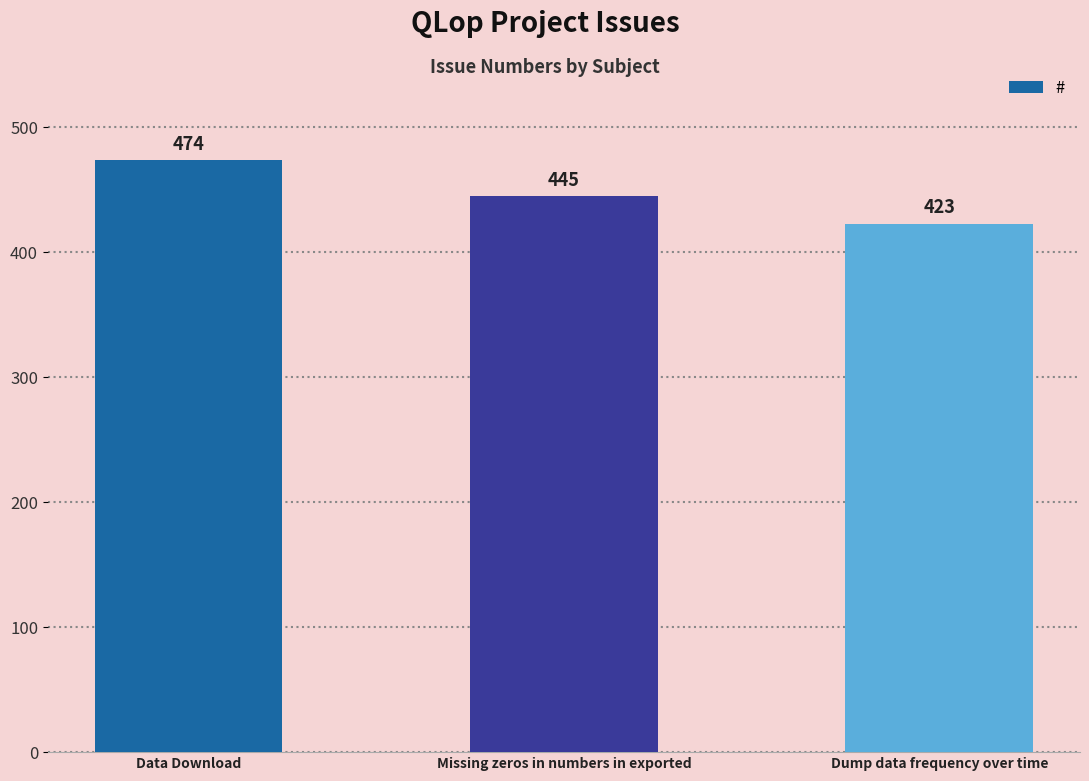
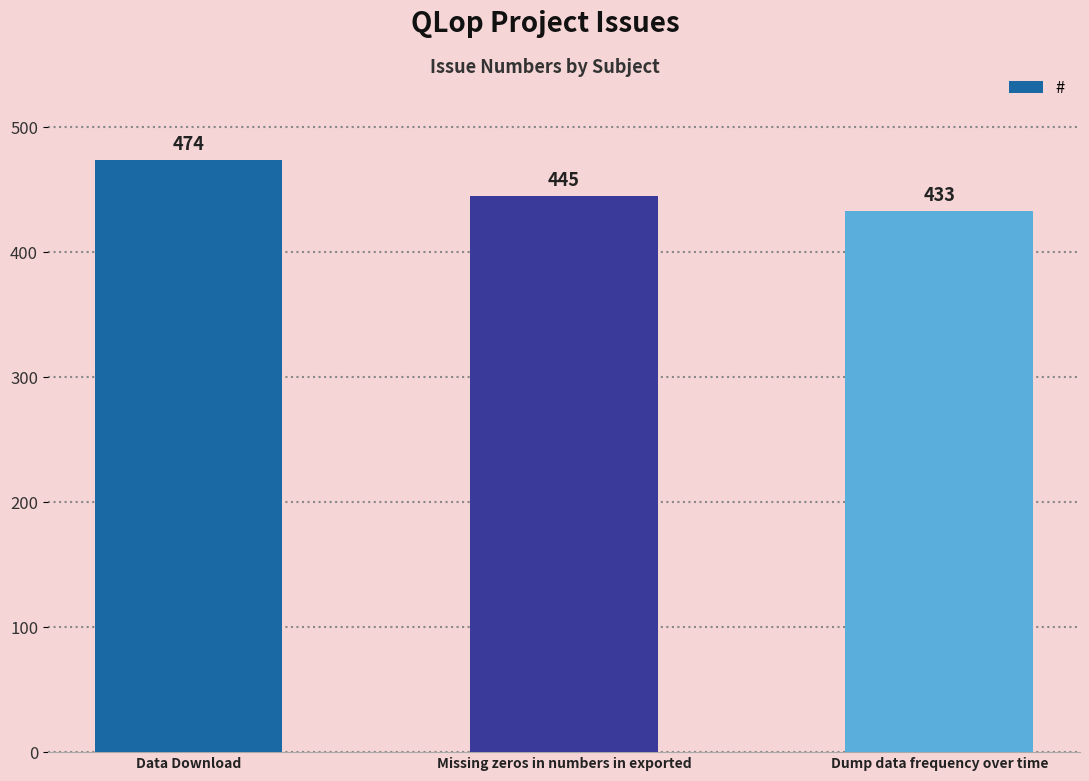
  {
    "Data Download": 474,
    "Missing zeros in numbers in exported": 445,
-   "Dump data frequency over time": 423
+   "Dump data frequency over time": 433
  }
